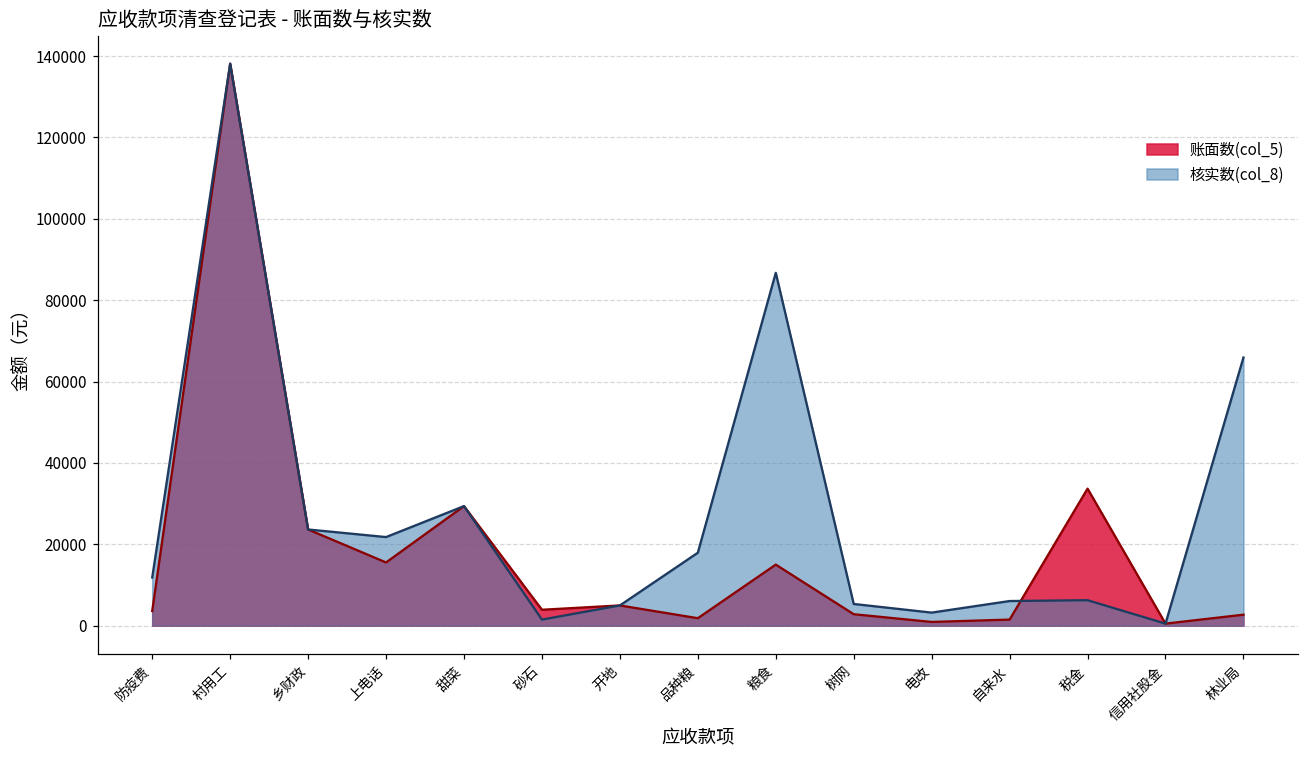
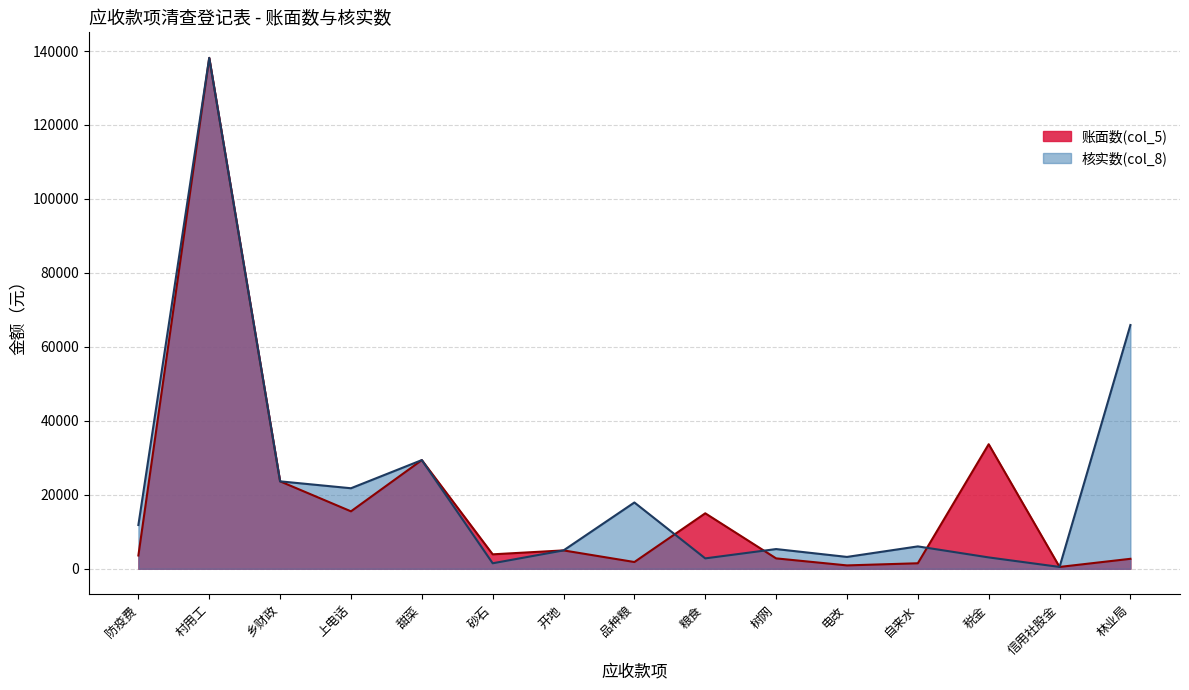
  {
    "账面数(col_5)": {
      "防疫费": 4000,
      "上电话": 16000,
      "砂石": 4000,
      "品种粮": 2000,
      "粮食": 15000,
      "树网": 3000,
      "电改": 1000,
      "自来水": 1000,
      "税金": 34000,
      "林业局": 3000
    },
    "核实数(col_8)": {
      "防疫费": 12000,
      "上电话": 22000,
      "砂石": 1000,
      "品种粮": 18000,
-     "粮食": 87000,
+     "粮食": 3000,
      "树网": 5000,
      "电改": 3000,
      "自来水": 6000,
-     "税金": 6000,
+     "税金": 3000,
      "林业局": 66000
    }
  }
